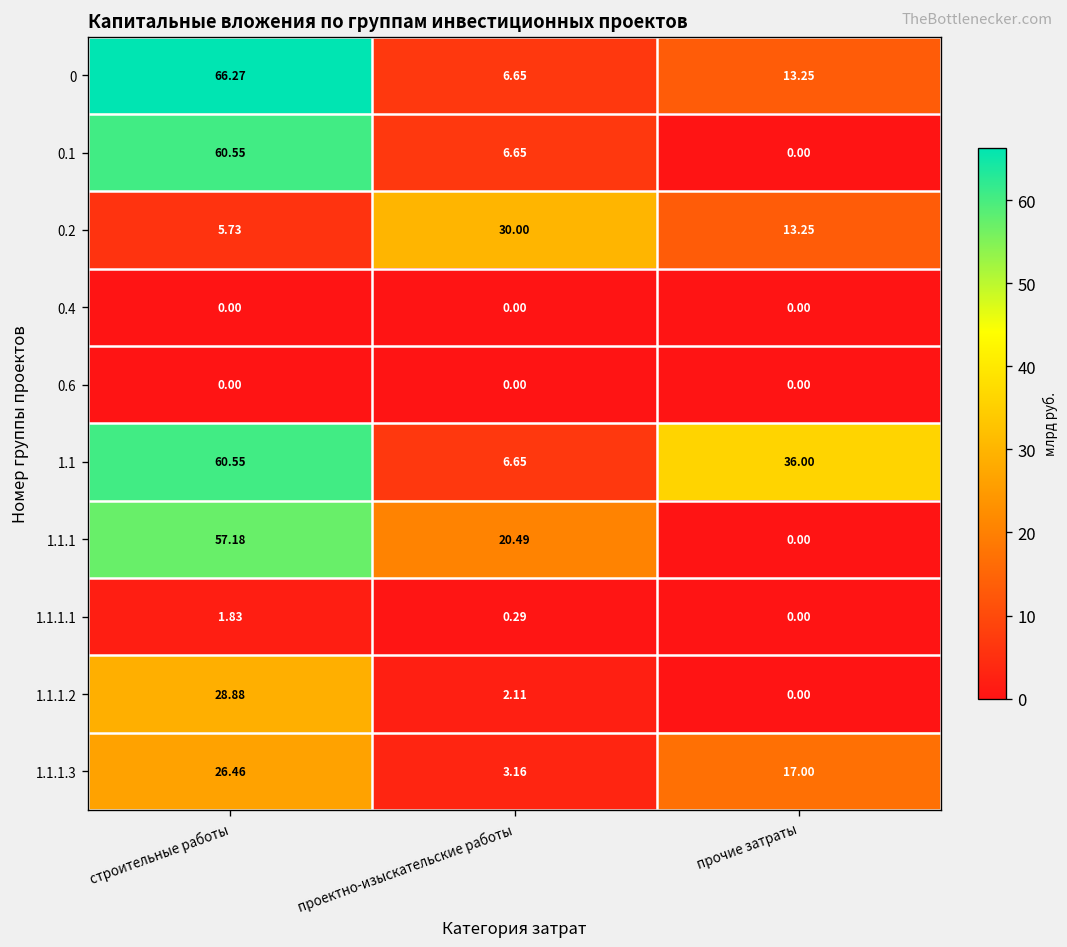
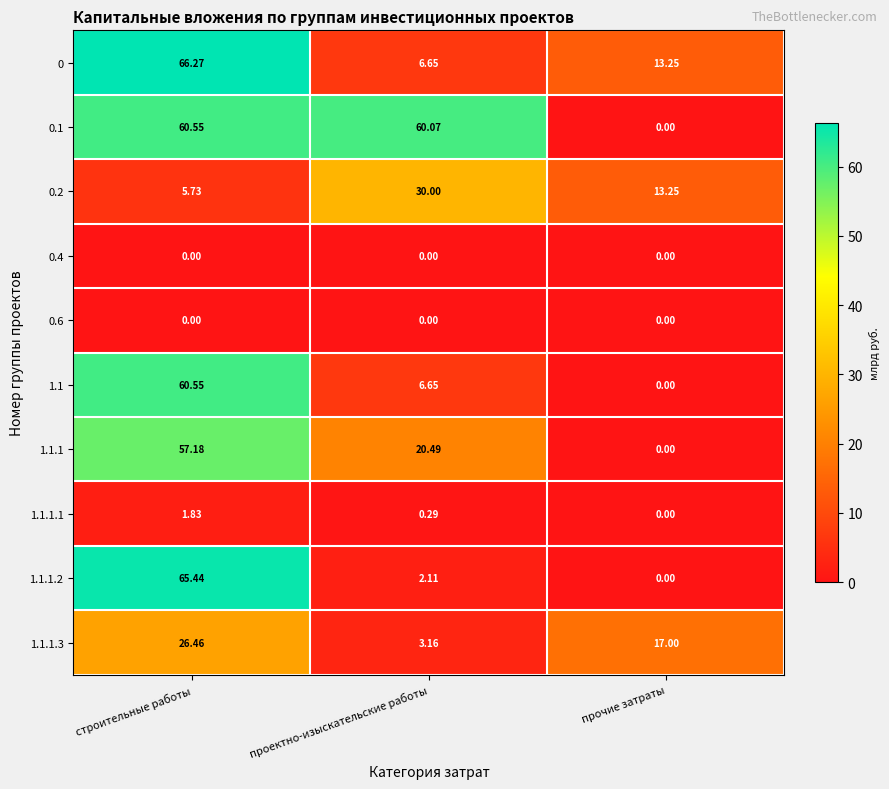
  {
    "0": {
      "строительные работы": 66.27,
      "проектно-изыскательские работы": 6.65,
      "прочие затраты": 13.25
    },
    "0.1": {
      "строительные работы": 60.55,
-     "проектно-изыскательские работы": 6.65,
+     "проектно-изыскательские работы": 60.07,
      "прочие затраты": 0.00
    },
    "0.2": {
      "строительные работы": 5.73,
      "проектно-изыскательские работы": 30.00,
      "прочие затраты": 13.25
    },
    "0.4": {
      "строительные работы": 0.00,
      "проектно-изыскательские работы": 0.00,
      "прочие затраты": 0.00
    },
    "0.6": {
      "строительные работы": 0.00,
      "проектно-изыскательские работы": 0.00,
      "прочие затраты": 0.00
    },
    "1.1": {
      "строительные работы": 60.55,
      "проектно-изыскательские работы": 6.65,
-     "прочие затраты": 36.00
+     "прочие затраты": 0.00
    },
    "1.1.1": {
      "строительные работы": 57.18,
      "проектно-изыскательские работы": 20.49,
      "прочие затраты": 0.00
    },
    "1.1.1.1": {
      "строительные работы": 1.83,
      "проектно-изыскательские работы": 0.29,
      "прочие затраты": 0.00
    },
    "1.1.1.2": {
-     "строительные работы": 28.88,
+     "строительные работы": 65.44,
      "проектно-изыскательские работы": 2.11,
      "прочие затраты": 0.00
    },
    "1.1.1.3": {
      "строительные работы": 26.46,
      "проектно-изыскательские работы": 3.16,
      "прочие затраты": 17.00
    }
  }
